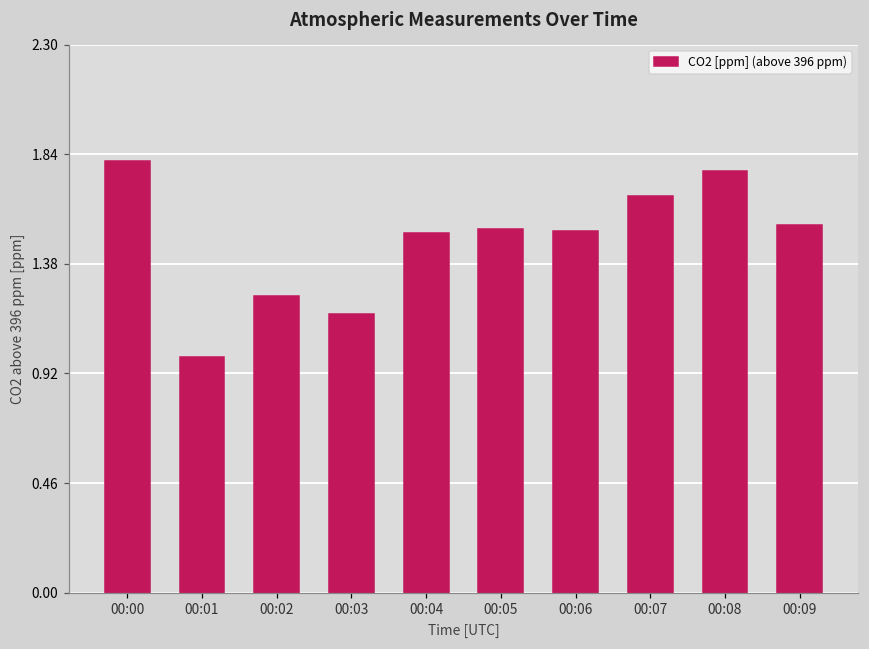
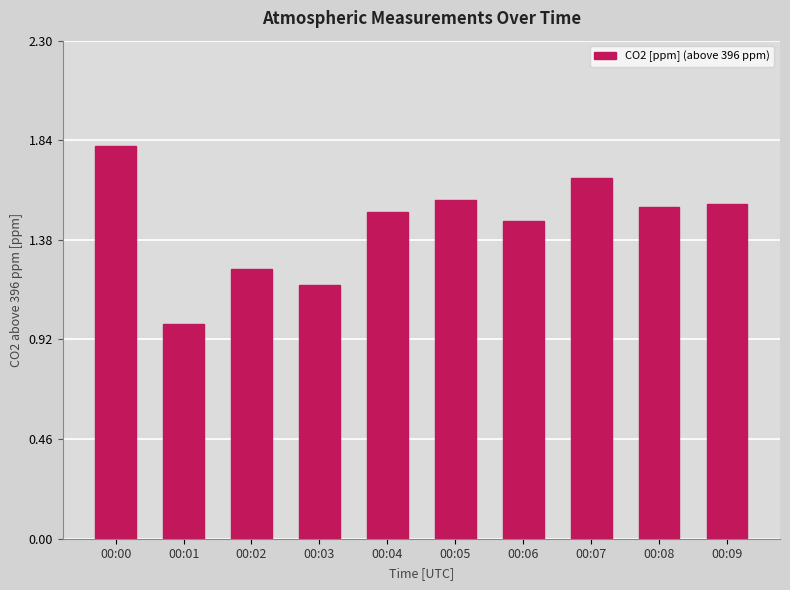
  {
    "00:00": 1.81,
    "00:01": 0.99,
    "00:02": 1.24,
    "00:03": 1.17,
    "00:04": 1.51,
-   "00:05": 1.53,
-   "00:06": 1.52,
+   "00:05": 1.56,
+   "00:06": 1.47,
    "00:07": 1.66,
-   "00:08": 1.77,
+   "00:08": 1.53,
    "00:09": 1.54
  }
